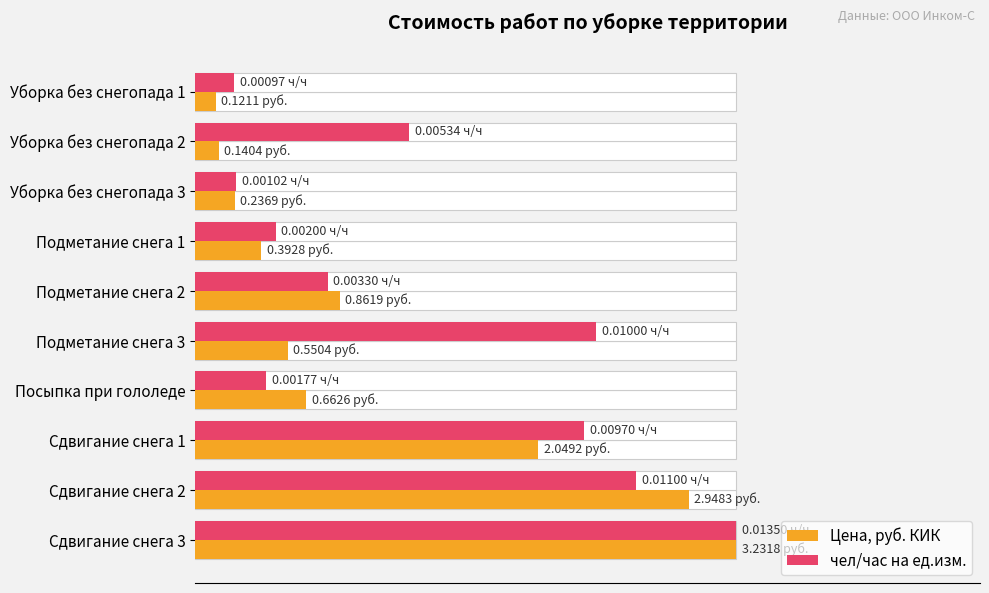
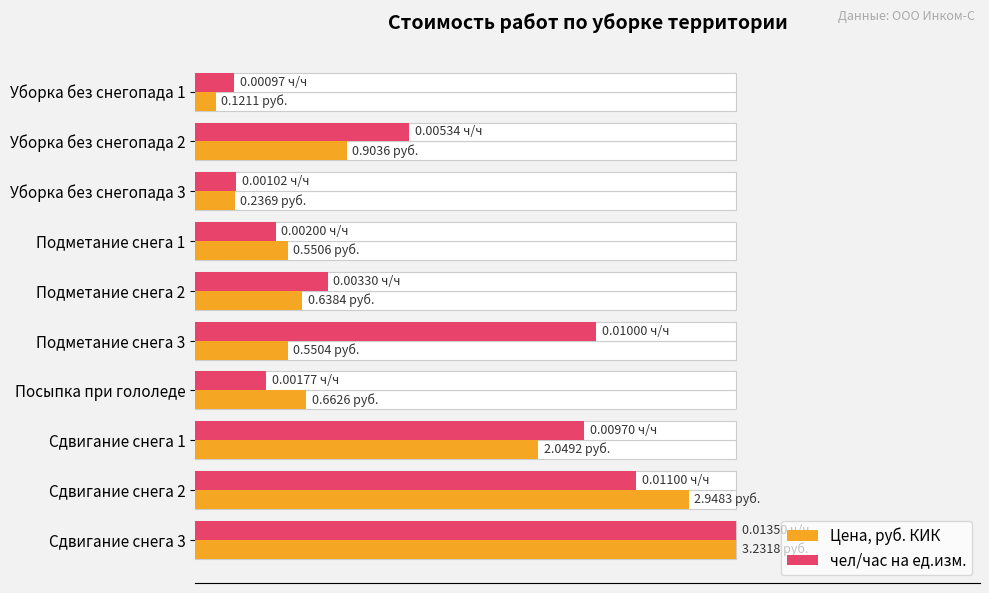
  {
    "Цена, руб. КИК": {
-     "Уборка без снегопада 2": 0.1404,
-     "Подметание снега 1": 0.3928,
-     "Подметание снега 2": 0.8619
+     "Уборка без снегопада 2": 0.9036,
+     "Подметание снега 1": 0.5506,
+     "Подметание снега 2": 0.6384
    }
  }
